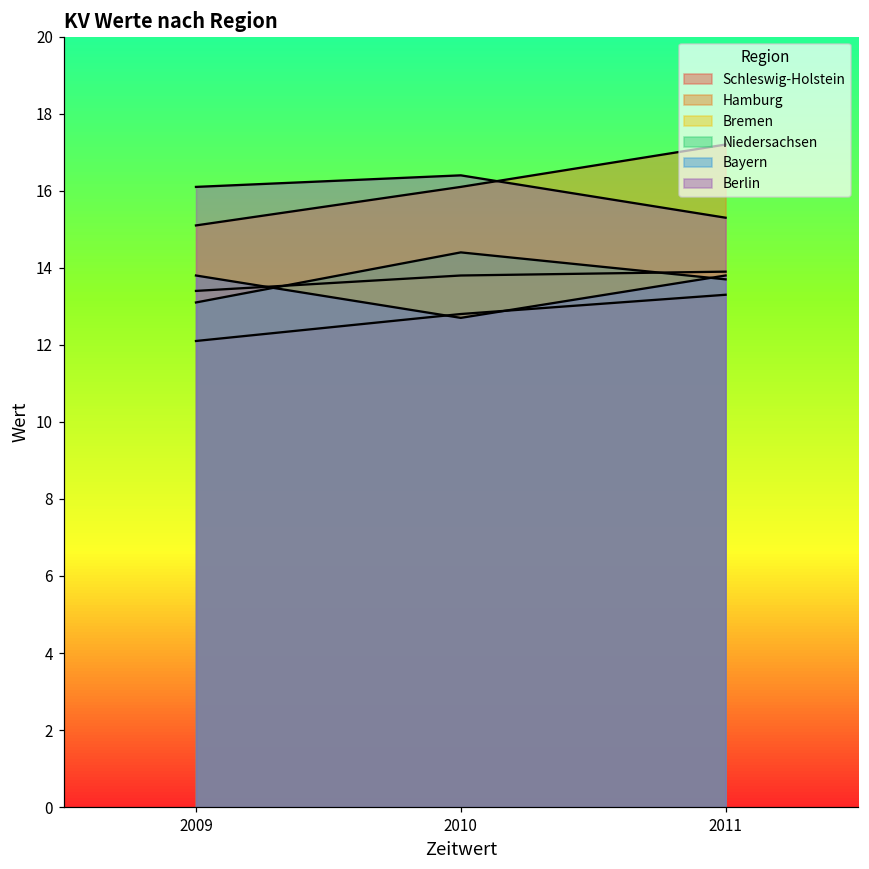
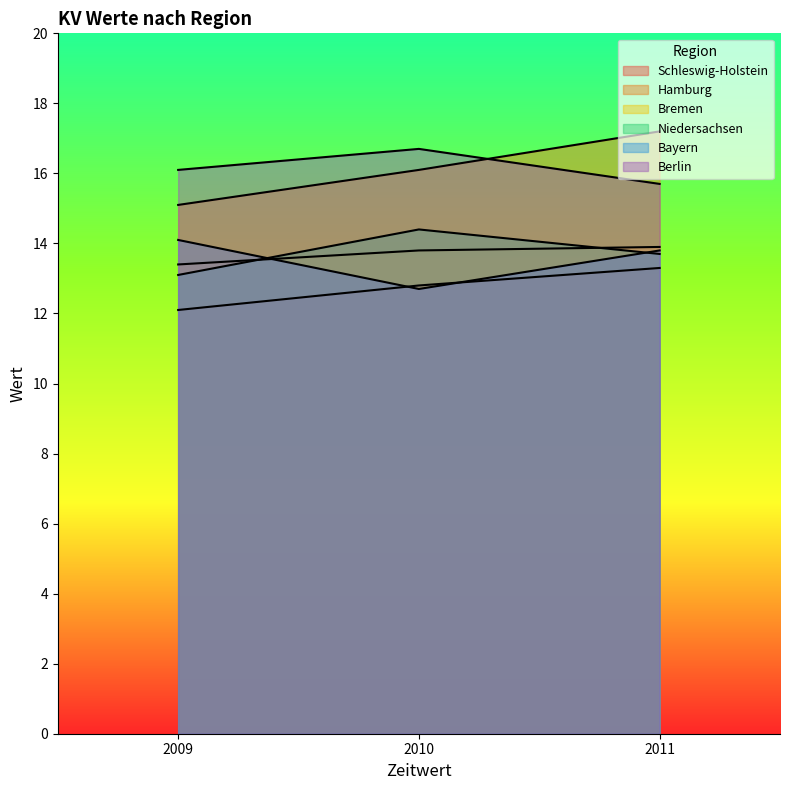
  {
    "Niedersachsen": {
      "2009": 13.1,
      "2010": 14.4,
      "2011": 13.7
    },
    "Bayern": {
-     "2009": 13.8,
+     "2009": 14.1,
      "2010": 12.7,
      "2011": 13.8
    },
    "Berlin": {
      "2009": 16.1,
-     "2010": 16.4,
-     "2011": 15.3
+     "2010": 16.7,
+     "2011": 15.7
    }
  }
